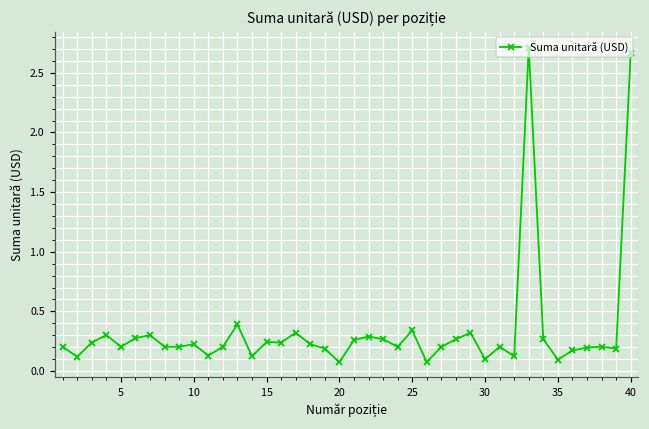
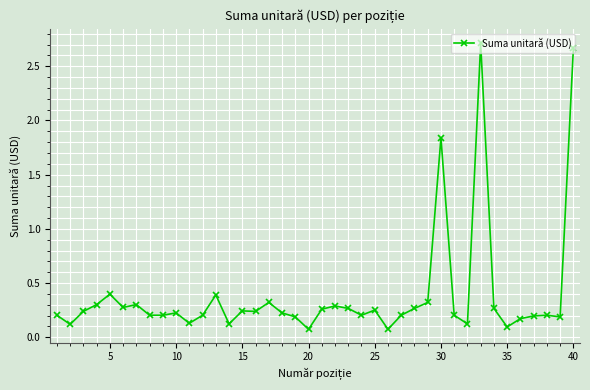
  {
-   "5": 0.20,
+   "5": 0.40,
    "10": 0.23,
    "15": 0.24,
    "20": 0.07,
-   "25": 0.34,
-   "30": 0.10,
+   "25": 0.25,
+   "30": 1.84,
    "35": 0.10
  }
